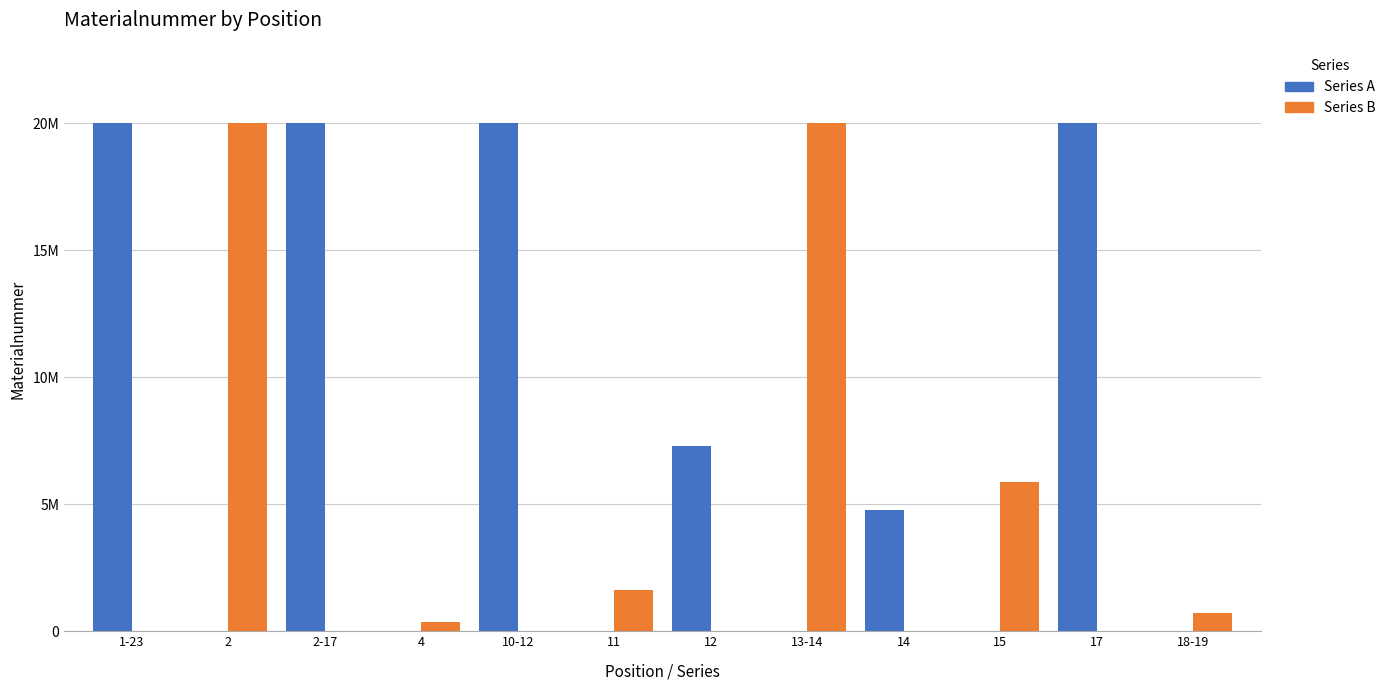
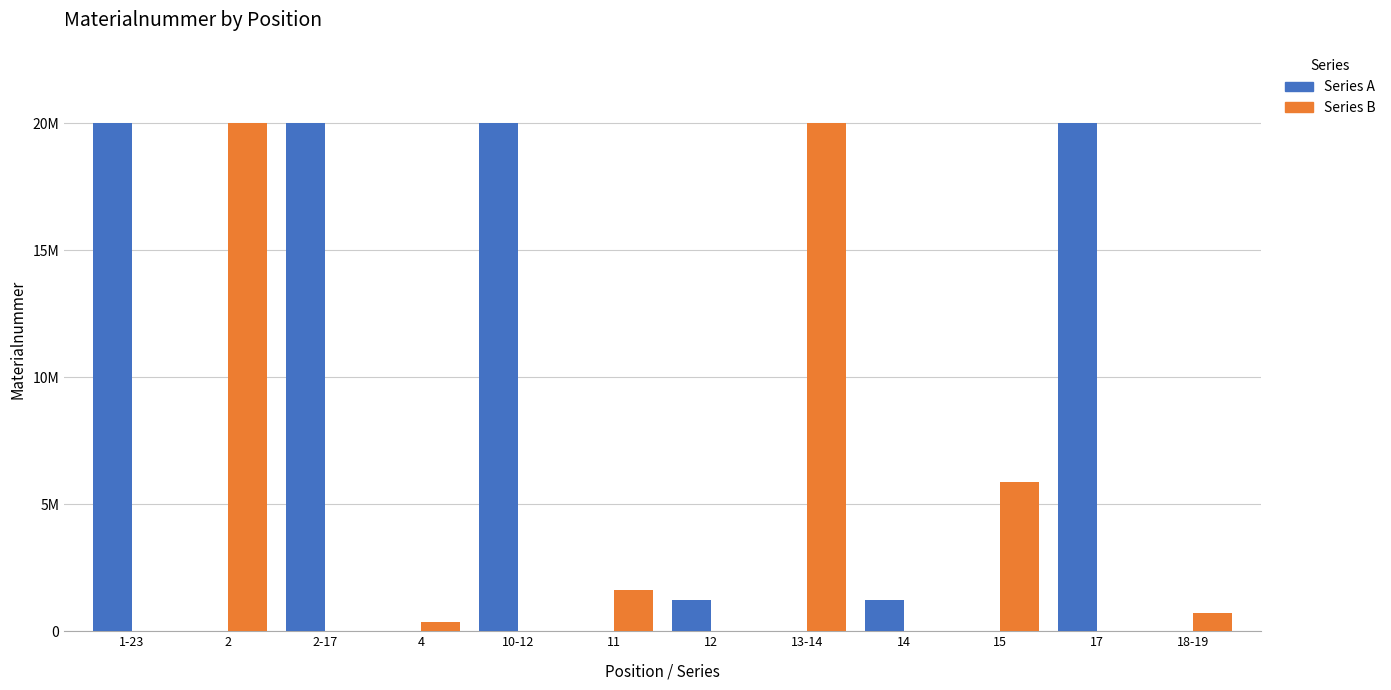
  {
    "Series A": {
      "1-23": 20000000,
      "2": 0,
      "2-17": 20000000,
      "4": 0,
      "10-12": 20000000,
      "11": 0,
-     "12": 7300000,
+     "12": 1200000,
      "13-14": 0,
-     "14": 4800000,
+     "14": 1200000,
      "15": 0,
      "17": 20000000,
      "18-19": 0
    },
    "Series B": {
      "1-23": 0,
      "2": 20000000,
      "2-17": 0,
      "4": 300000,
      "10-12": 0,
      "11": 1600000,
      "12": 0,
      "13-14": 20000000,
      "14": 0,
      "15": 5900000,
      "17": 0,
      "18-19": 700000
    }
  }
